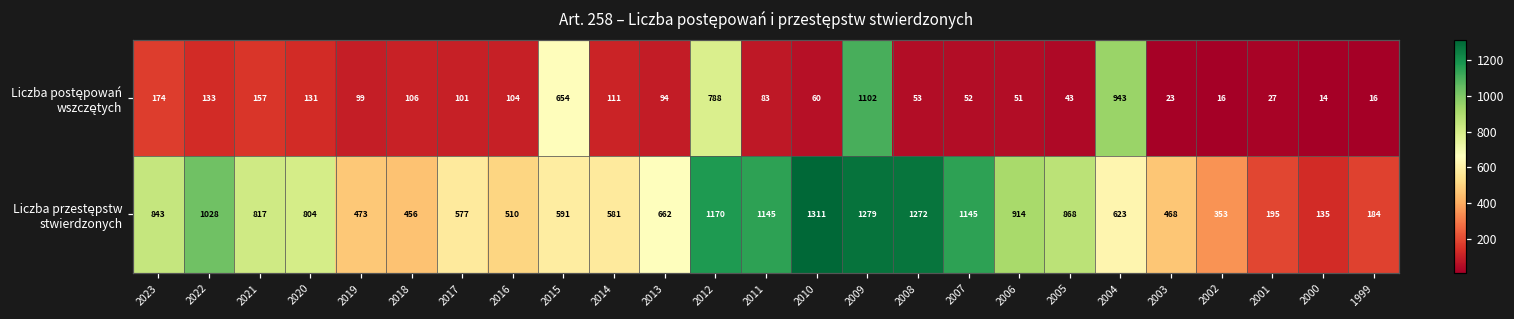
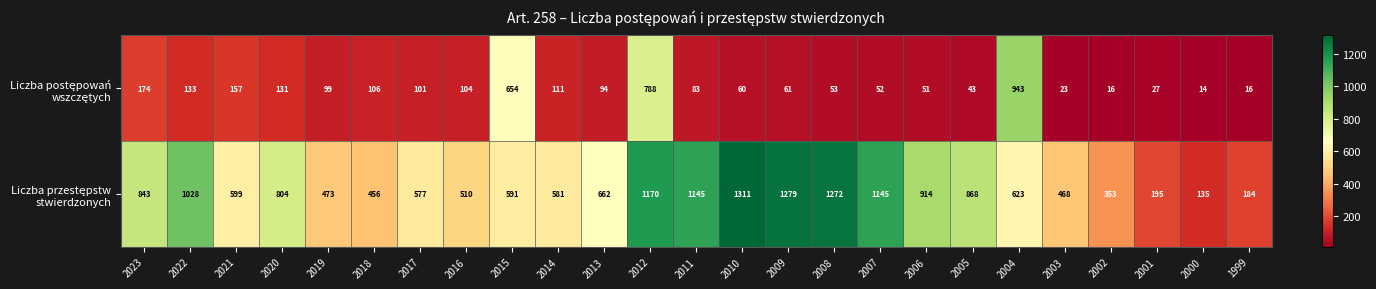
  {
    "Liczba postępowań wszczętych": {
      "2023": 174,
      "2022": 133,
      "2021": 157,
      "2020": 131,
      "2019": 99,
      "2018": 106,
      "2017": 101,
      "2016": 104,
      "2015": 654,
      "2014": 111,
      "2013": 94,
      "2012": 788,
      "2011": 83,
      "2010": 60,
-     "2009": 1102,
+     "2009": 61,
      "2008": 53,
      "2007": 52,
      "2006": 51,
      "2005": 43,
      "2004": 943,
      "2003": 23,
      "2002": 16,
      "2001": 27,
      "2000": 14,
      "1999": 16
    },
    "Liczba przestępstw stwierdzonych": {
      "2023": 843,
      "2022": 1028,
-     "2021": 817,
+     "2021": 599,
      "2020": 804,
      "2019": 473,
      "2018": 456,
      "2017": 577,
      "2016": 510,
      "2015": 591,
      "2014": 581,
      "2013": 662,
      "2012": 1170,
      "2011": 1145,
      "2010": 1311,
      "2009": 1279,
      "2008": 1272,
      "2007": 1145,
      "2006": 914,
      "2005": 868,
      "2004": 623,
      "2003": 468,
      "2002": 353,
      "2001": 195,
      "2000": 135,
      "1999": 184
    }
  }
